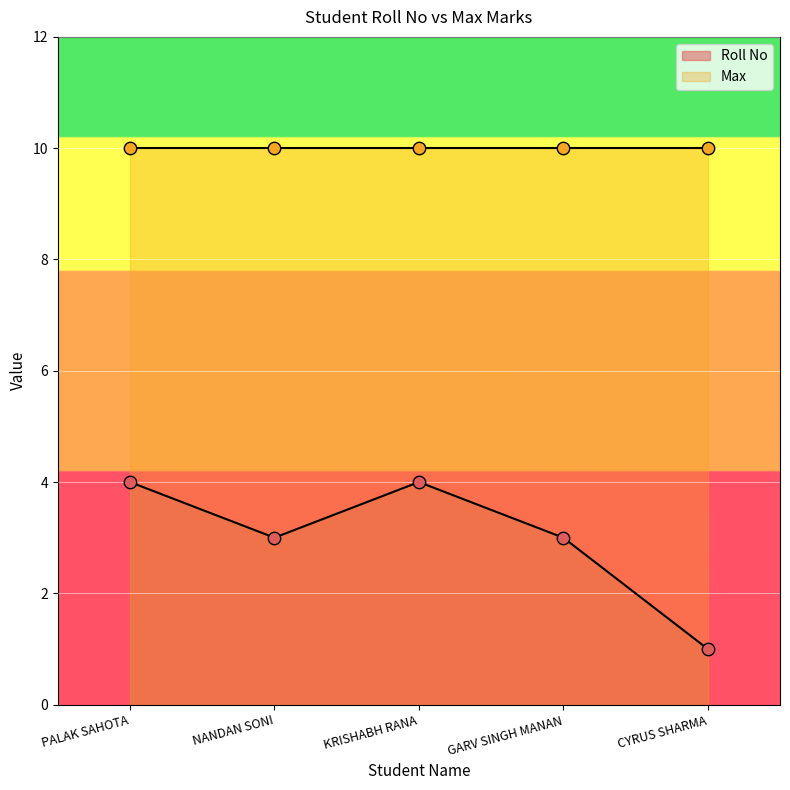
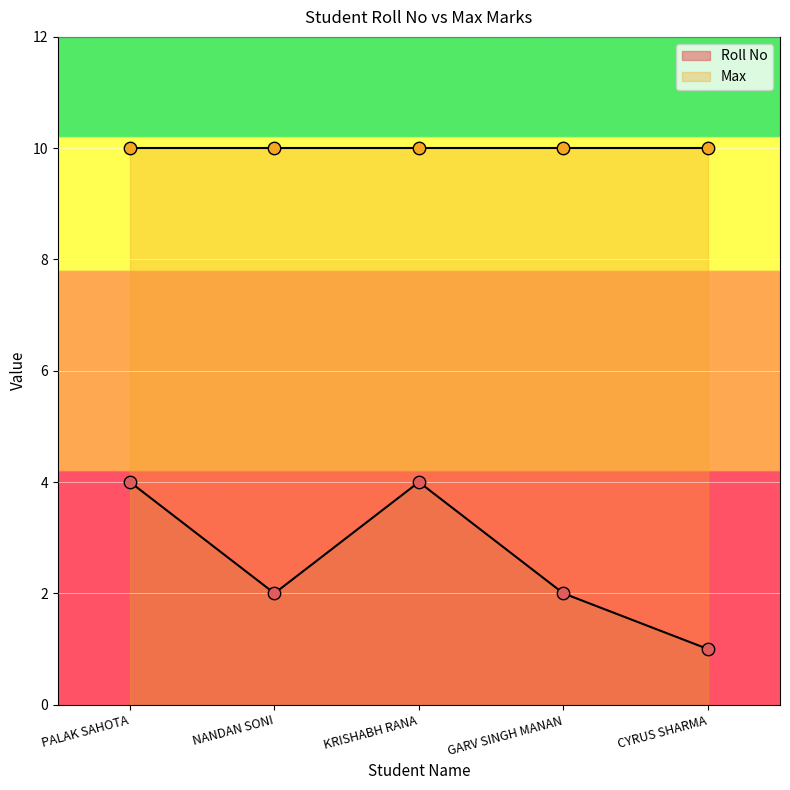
  {
    "Roll No": {
      "PALAK SAHOTA": 4,
-     "NANDAN SONI": 3,
+     "NANDAN SONI": 2,
      "KRISHABH RANA": 4,
-     "GARV SINGH MANAN": 3,
+     "GARV SINGH MANAN": 2,
      "CYRUS SHARMA": 1
    },
    "Max": {
      "PALAK SAHOTA": 10,
      "NANDAN SONI": 10,
      "KRISHABH RANA": 10,
      "GARV SINGH MANAN": 10,
      "CYRUS SHARMA": 10
    }
  }
